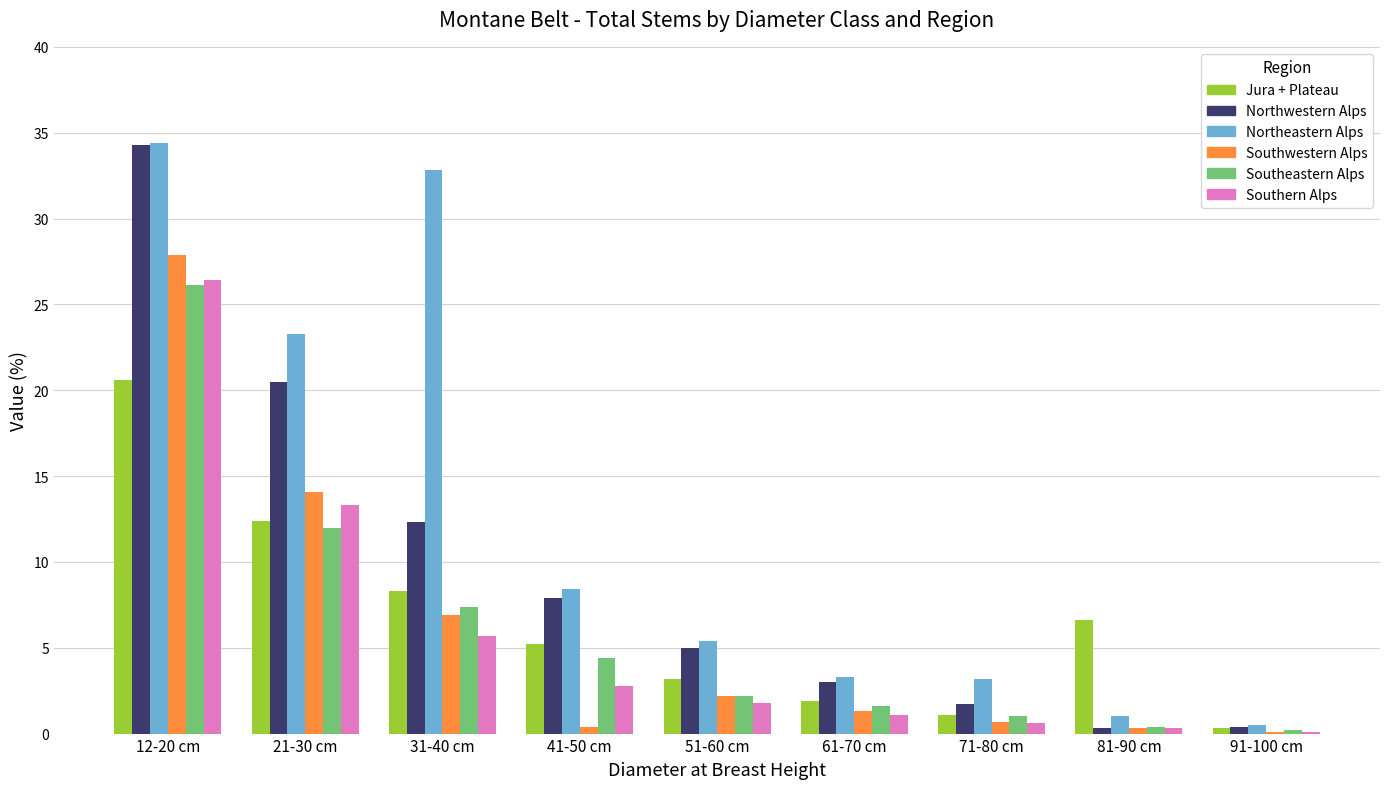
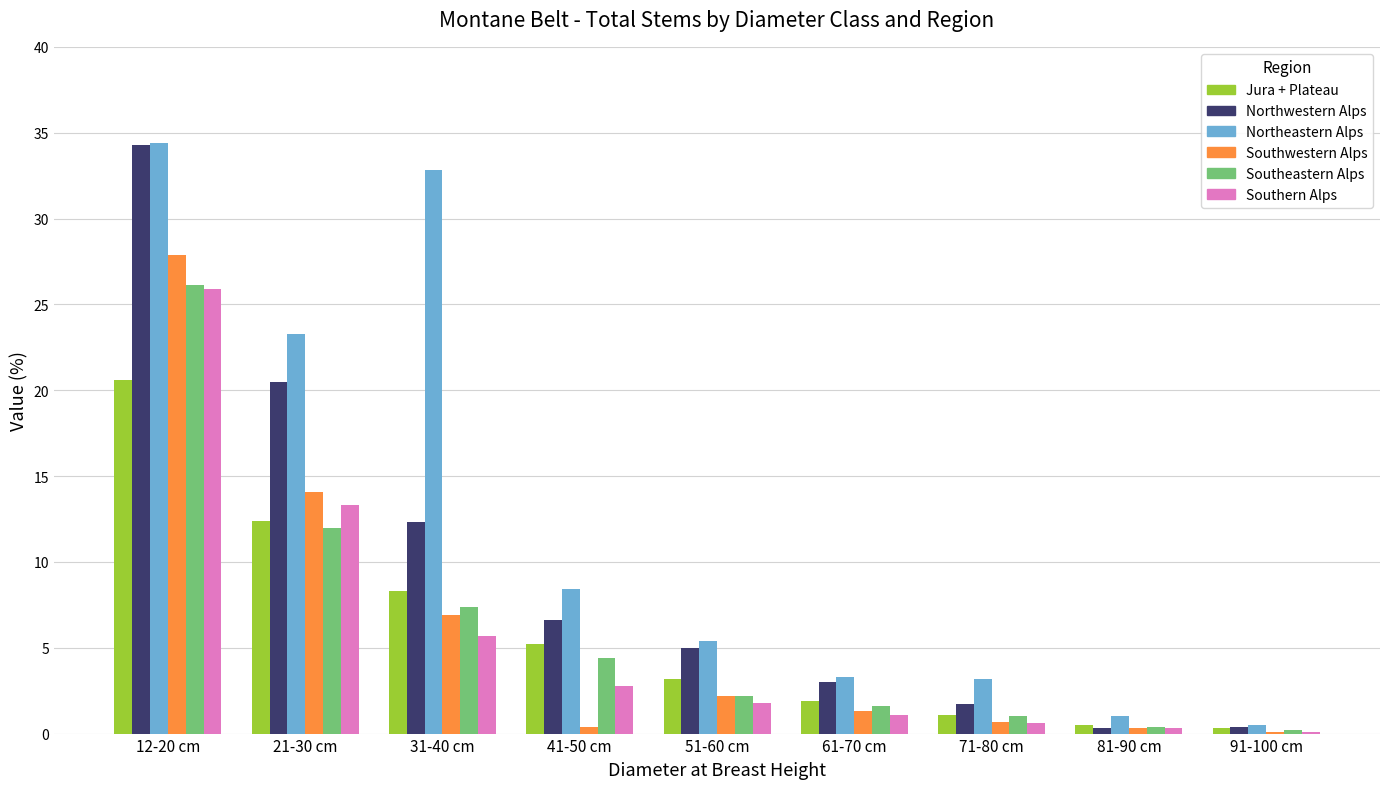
  {
    "Jura + Plateau": {
      "12-20 cm": 20.6,
      "21-30 cm": 12.4,
      "31-40 cm": 8.3,
      "41-50 cm": 5.2,
      "51-60 cm": 3.2,
      "61-70 cm": 1.9,
      "71-80 cm": 1.1,
-     "81-90 cm": 6.6,
+     "81-90 cm": 0.5,
      "91-100 cm": 0.3
    },
    "Northwestern Alps": {
      "12-20 cm": 34.3,
      "21-30 cm": 20.5,
      "31-40 cm": 12.3,
-     "41-50 cm": 7.9,
+     "41-50 cm": 6.6,
      "51-60 cm": 5.0,
      "61-70 cm": 3.0,
      "71-80 cm": 1.7,
      "81-90 cm": 0.3,
      "91-100 cm": 0.4
    },
    "Northeastern Alps": {
      "12-20 cm": 34.4,
      "21-30 cm": 23.3,
      "31-40 cm": 32.8,
      "41-50 cm": 8.4,
      "51-60 cm": 5.4,
      "61-70 cm": 3.3,
      "71-80 cm": 3.2,
      "81-90 cm": 1.0,
      "91-100 cm": 0.5
    },
    "Southwestern Alps": {
      "12-20 cm": 27.9,
      "21-30 cm": 14.1,
      "31-40 cm": 6.9,
      "41-50 cm": 0.4,
      "51-60 cm": 2.2,
      "61-70 cm": 1.3,
      "71-80 cm": 0.7,
      "81-90 cm": 0.3
    },
    "Southeastern Alps": {
      "12-20 cm": 26.1,
      "21-30 cm": 12.0,
      "31-40 cm": 7.4,
      "41-50 cm": 4.4,
      "51-60 cm": 2.2,
      "61-70 cm": 1.6,
      "71-80 cm": 1.0,
      "81-90 cm": 0.4,
      "91-100 cm": 0.2
    },
    "Southern Alps": {
-     "12-20 cm": 26.4,
+     "12-20 cm": 25.9,
      "21-30 cm": 13.3,
      "31-40 cm": 5.7,
      "41-50 cm": 2.8,
      "51-60 cm": 1.8,
      "61-70 cm": 1.1,
      "71-80 cm": 0.6,
      "81-90 cm": 0.3
    }
  }
